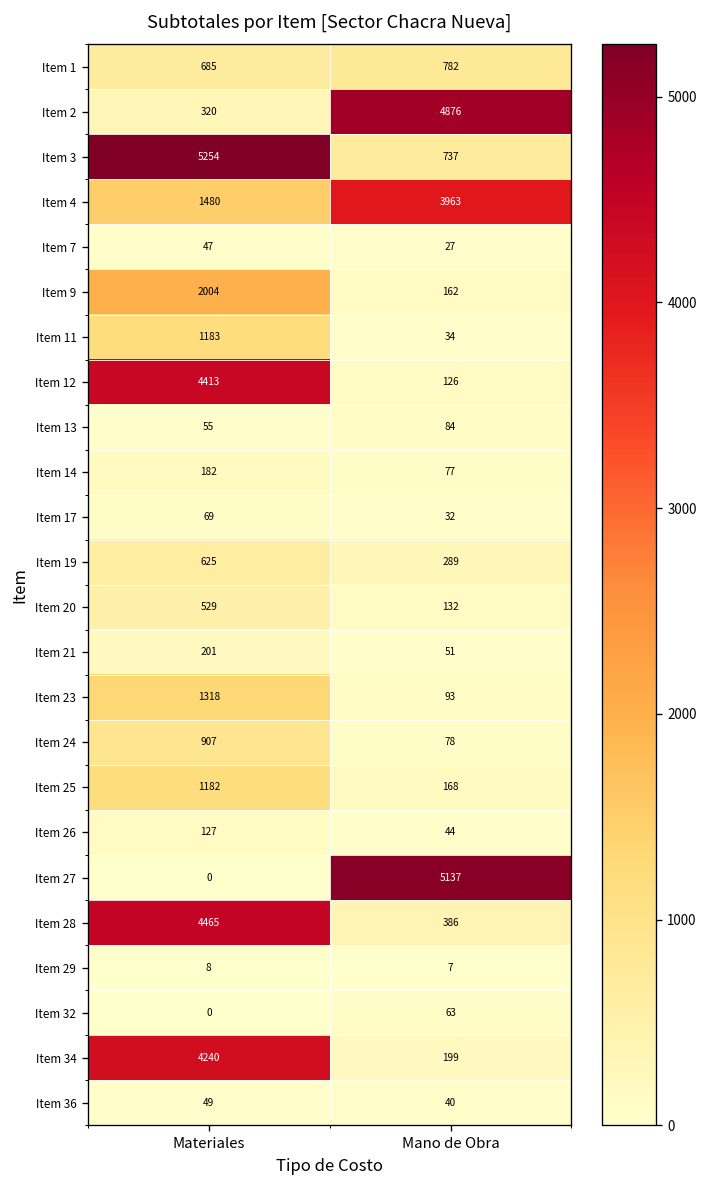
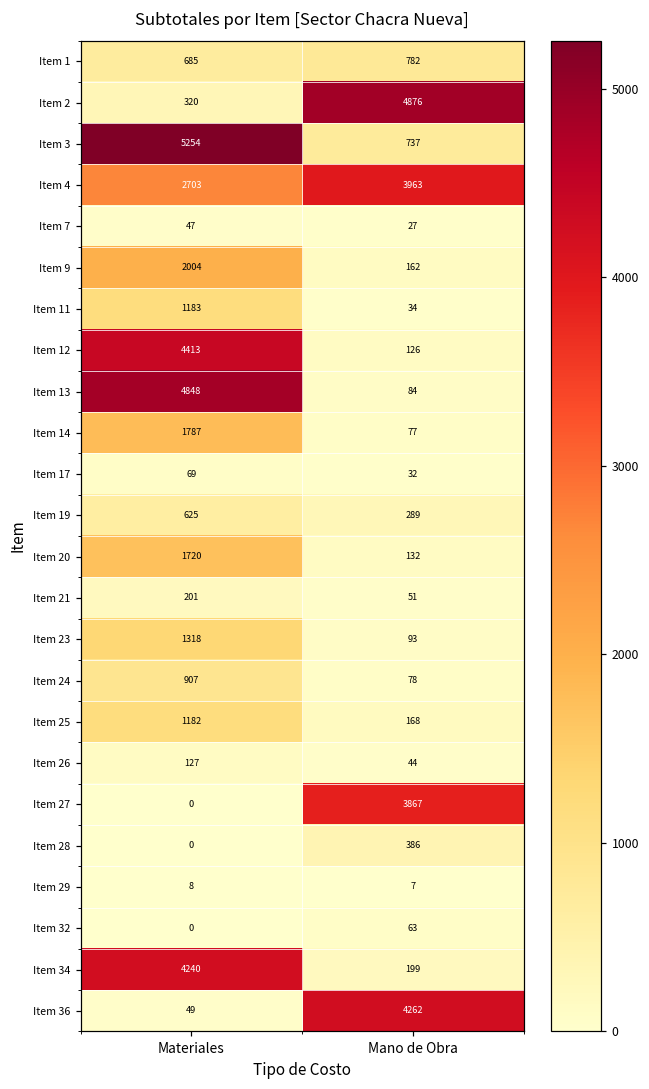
  {
    "Item 1": {
      "Materiales": 685,
      "Mano de Obra": 782
    },
    "Item 2": {
      "Materiales": 320,
      "Mano de Obra": 4876
    },
    "Item 3": {
      "Materiales": 5254,
      "Mano de Obra": 737
    },
    "Item 4": {
-     "Materiales": 1480,
+     "Materiales": 2703,
      "Mano de Obra": 3963
    },
    "Item 7": {
      "Materiales": 47,
      "Mano de Obra": 27
    },
    "Item 9": {
      "Materiales": 2004,
      "Mano de Obra": 162
    },
    "Item 11": {
      "Materiales": 1183,
      "Mano de Obra": 34
    },
    "Item 12": {
      "Materiales": 4413,
      "Mano de Obra": 126
    },
    "Item 13": {
-     "Materiales": 55,
+     "Materiales": 4848,
      "Mano de Obra": 84
    },
    "Item 14": {
-     "Materiales": 182,
+     "Materiales": 1787,
      "Mano de Obra": 77
    },
    "Item 17": {
      "Materiales": 69,
      "Mano de Obra": 32
    },
    "Item 19": {
      "Materiales": 625,
      "Mano de Obra": 289
    },
    "Item 20": {
-     "Materiales": 529,
+     "Materiales": 1720,
      "Mano de Obra": 132
    },
    "Item 21": {
      "Materiales": 201,
      "Mano de Obra": 51
    },
    "Item 23": {
      "Materiales": 1318,
      "Mano de Obra": 93
    },
    "Item 24": {
      "Materiales": 907,
      "Mano de Obra": 78
    },
    "Item 25": {
      "Materiales": 1182,
      "Mano de Obra": 168
    },
    "Item 26": {
      "Materiales": 127,
      "Mano de Obra": 44
    },
    "Item 27": {
      "Materiales": 0,
-     "Mano de Obra": 5137
+     "Mano de Obra": 3867
    },
    "Item 28": {
-     "Materiales": 4465,
+     "Materiales": 0,
      "Mano de Obra": 386
    },
    "Item 29": {
      "Materiales": 8,
      "Mano de Obra": 7
    },
    "Item 32": {
      "Materiales": 0,
      "Mano de Obra": 63
    },
    "Item 34": {
      "Materiales": 4240,
      "Mano de Obra": 199
    },
    "Item 36": {
      "Materiales": 49,
-     "Mano de Obra": 40
+     "Mano de Obra": 4262
    }
  }
